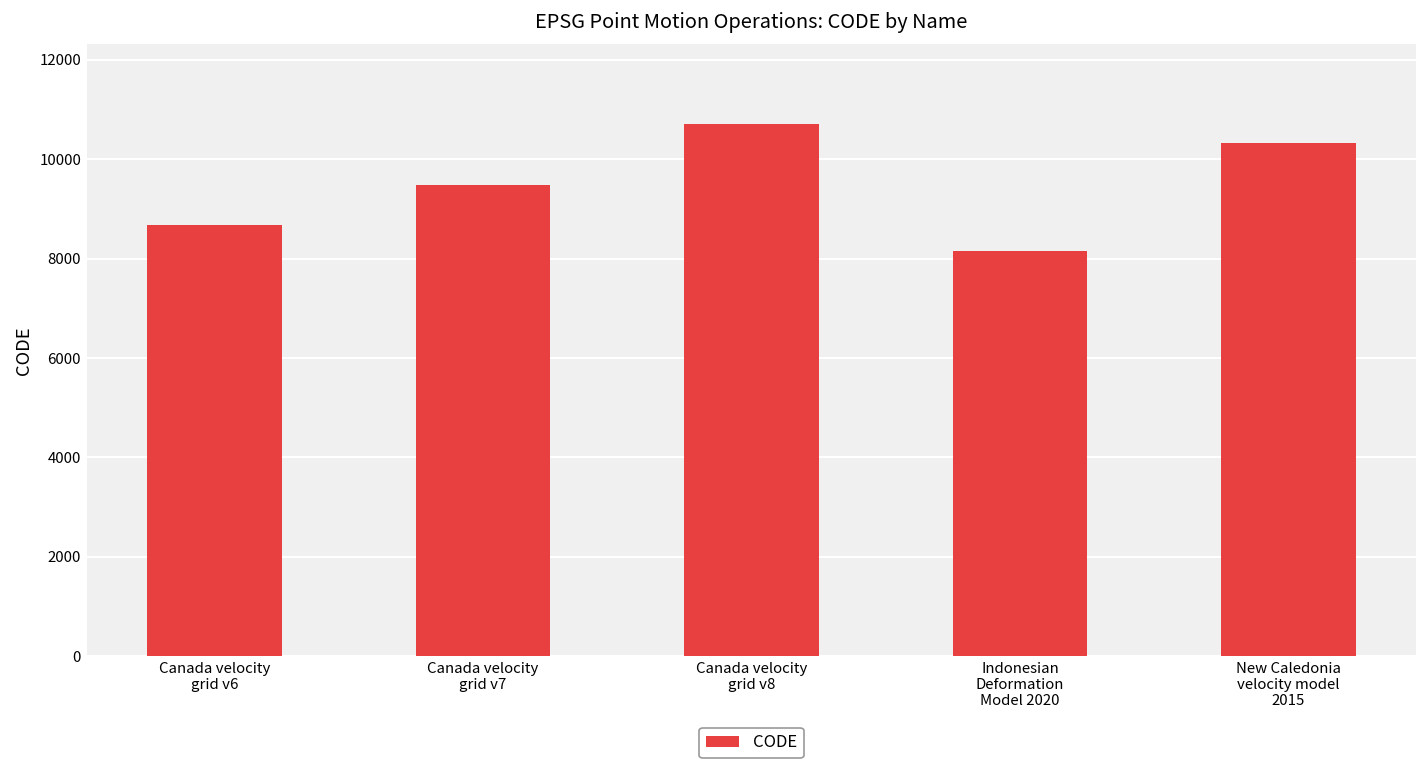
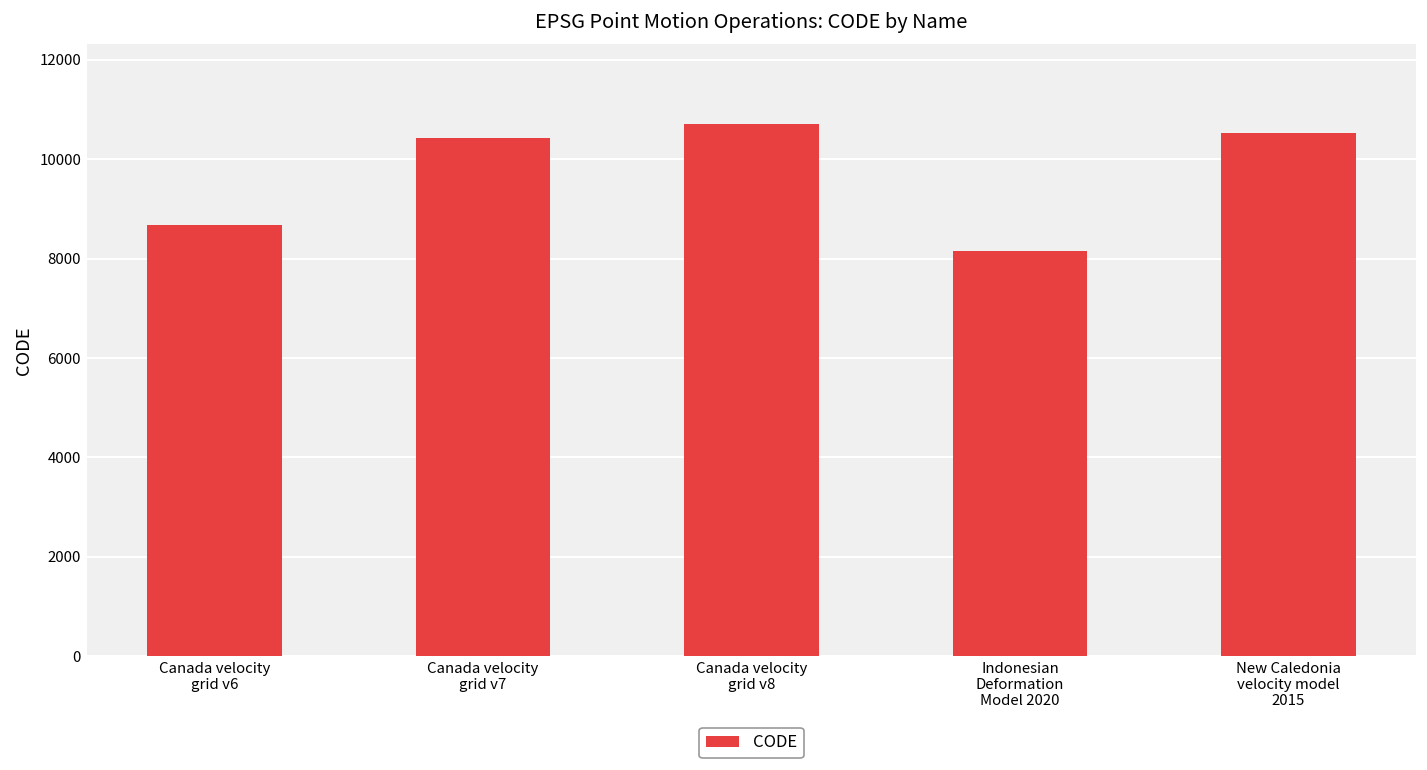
  {
    "Canada velocity grid v6": 8700,
-   "Canada velocity grid v7": 9500,
+   "Canada velocity grid v7": 10400,
    "Canada velocity grid v8": 10700,
    "Indonesian Deformation Model 2020": 8100,
-   "New Caledonia velocity model 2015": 10300
+   "New Caledonia velocity model 2015": 10500
  }
